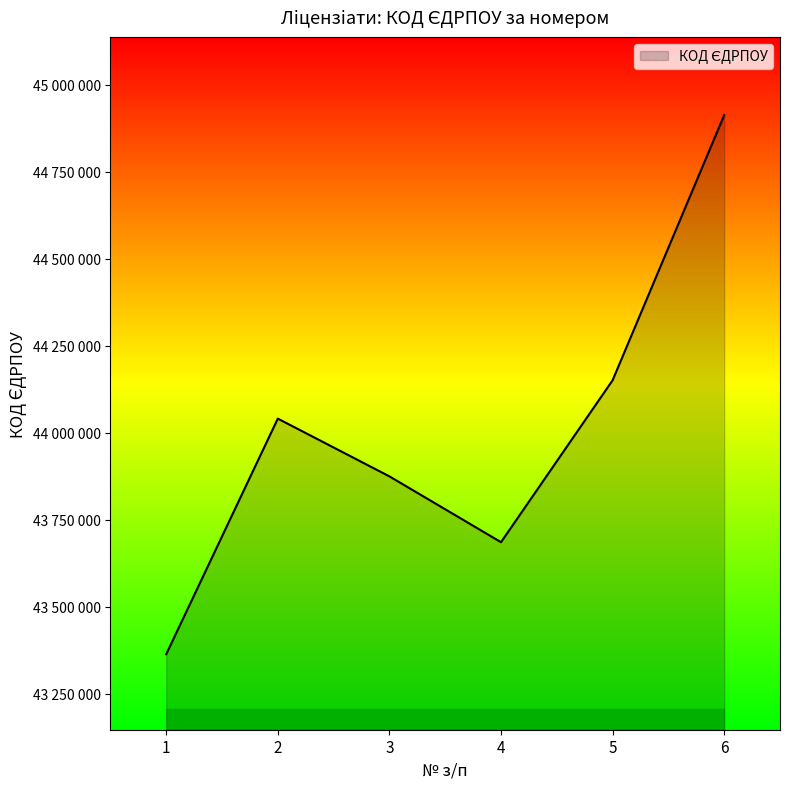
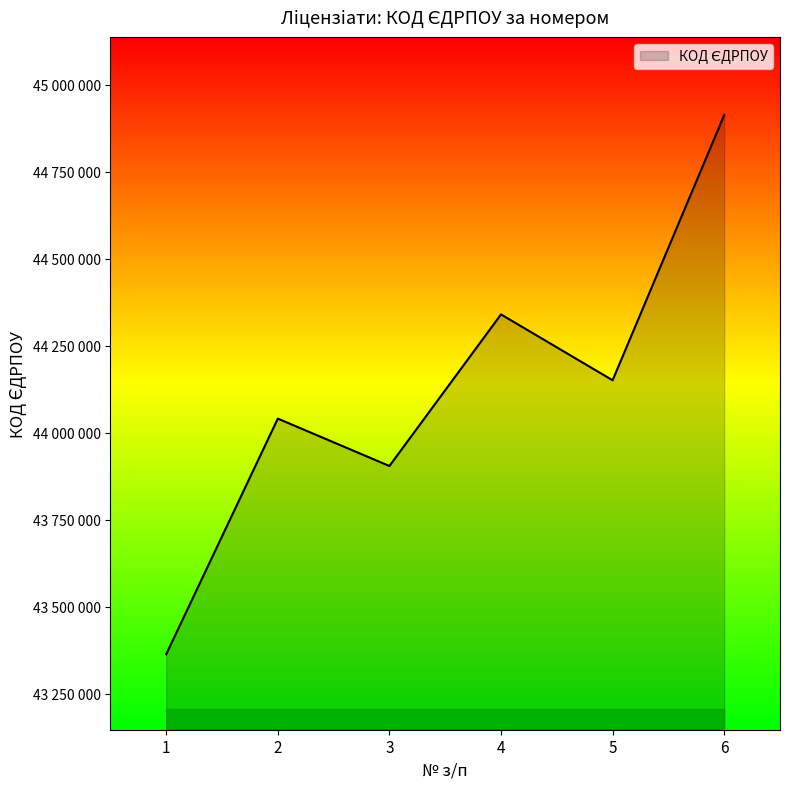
  {
    "КОД ЄДРПОУ": {
      "1": 43360000,
      "2": 44040000,
-     "3": 43870000,
-     "4": 43690000,
+     "3": 43900000,
+     "4": 44340000,
      "5": 44150000,
      "6": 44910000
    }
  }
